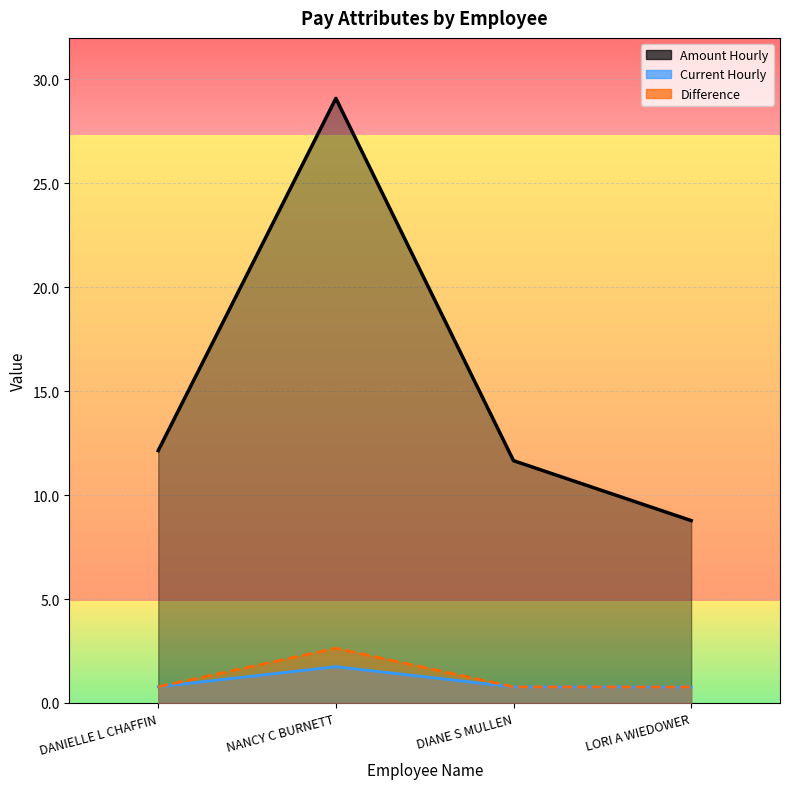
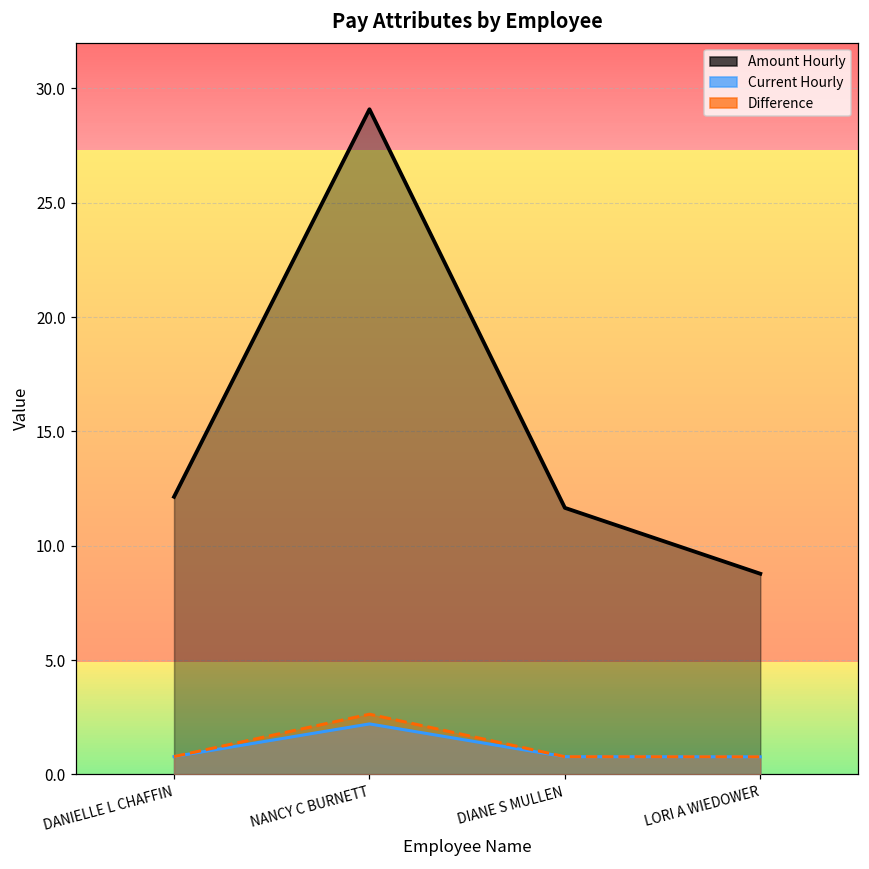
  {
    "Amount Hourly": {
      "DANIELLE L CHAFFIN": 12.1,
      "NANCY C BURNETT": 29.1,
      "DIANE S MULLEN": 11.7,
      "LORI A WIEDOWER": 8.8
    },
    "Current Hourly": {
-     "NANCY C BURNETT": 1.7
+     "NANCY C BURNETT": 2.2
    },
    "Difference": {
      "NANCY C BURNETT": 2.6
    }
  }
